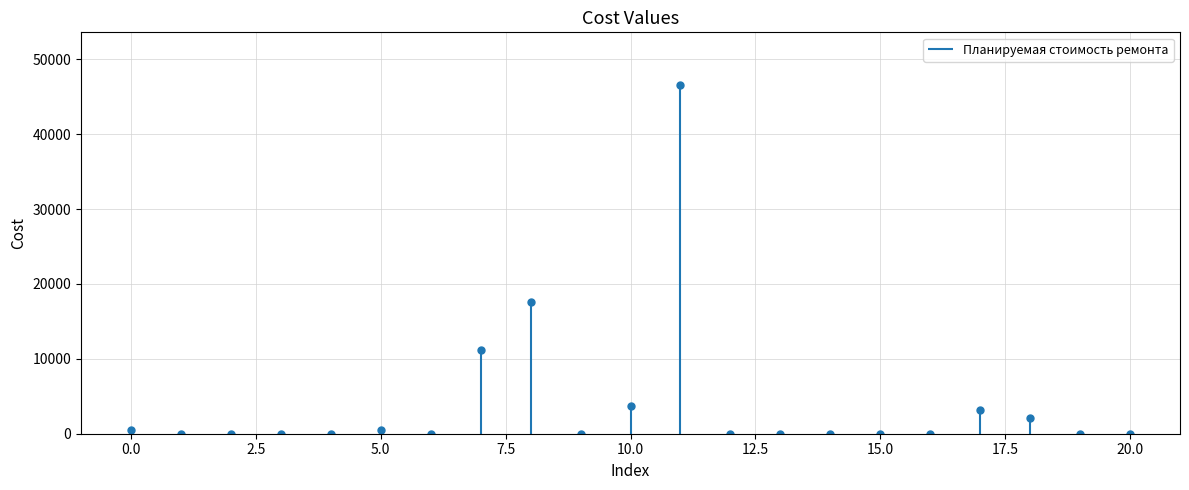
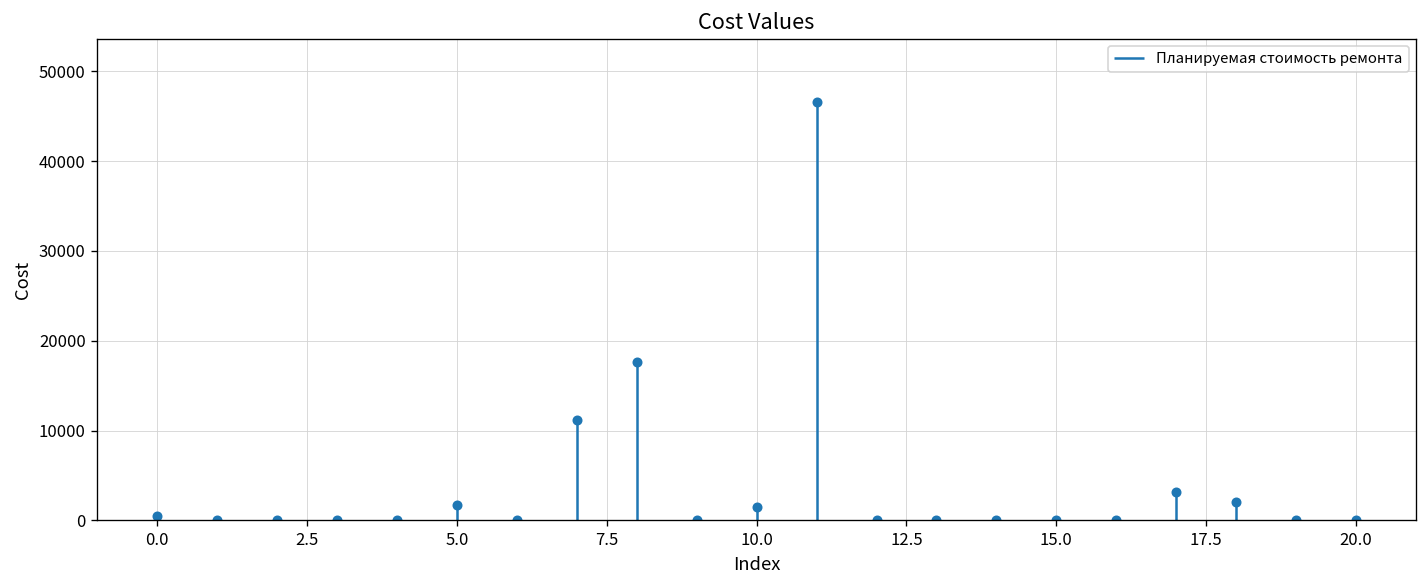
  {
    "0.0": 1000,
-   "5.0": 0,
-   "10.0": 4000,
+   "5.0": 2000,
+   "10.0": 1000,
    "15.0": 0,
    "20.0": 0
  }
